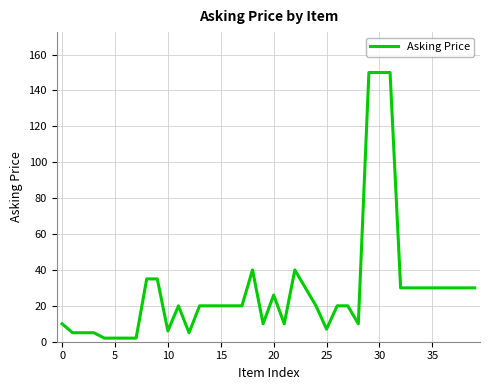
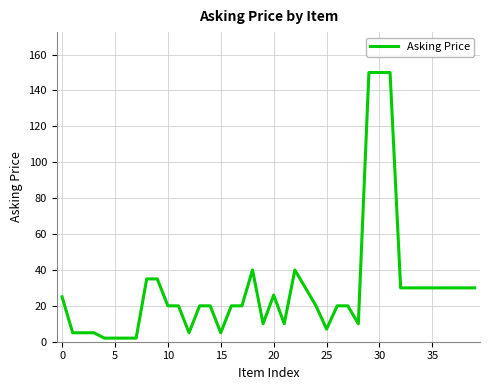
  {
-   "0": 10,
+   "0": 25,
    "5": 2,
-   "10": 6,
-   "15": 20,
+   "10": 20,
+   "15": 5,
    "20": 26,
    "25": 7,
    "30": 150,
    "35": 30
  }
